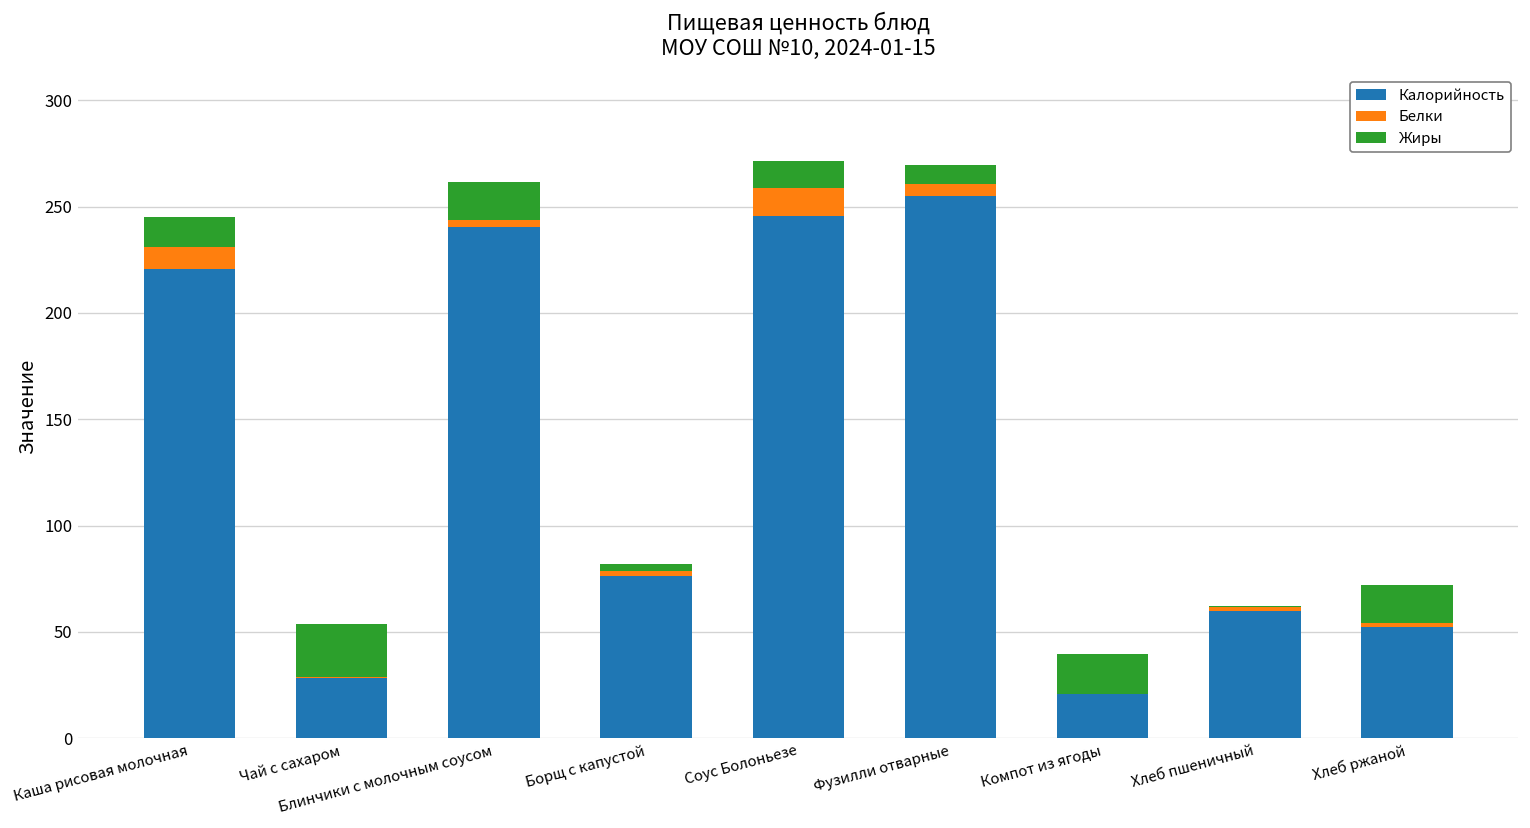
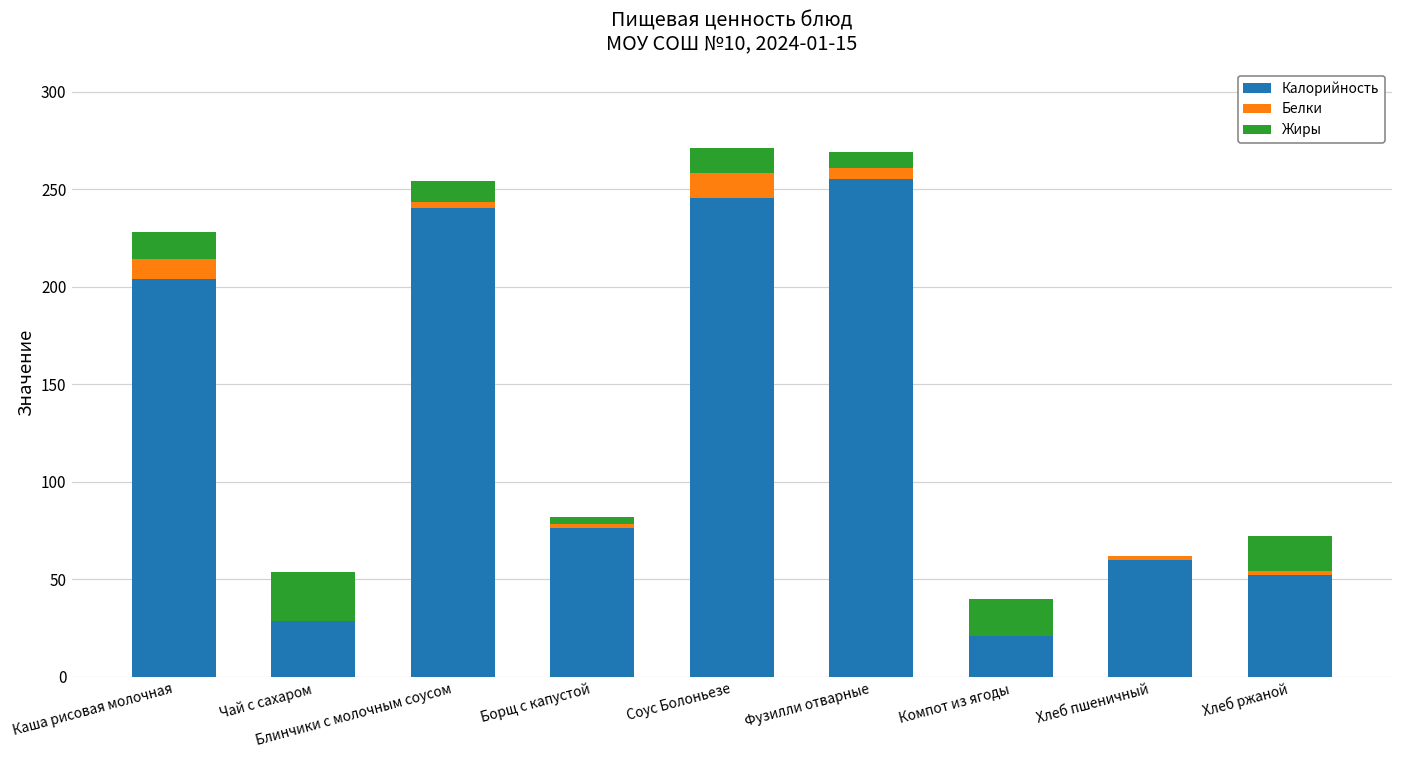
  {
    "Калорийность": {
-     "Каша рисовая молочная": 221,
+     "Каша рисовая молочная": 204,
      "Чай с сахаром": 28,
      "Блинчики с молочным соусом": 241,
      "Борщ с капустой": 76,
      "Соус Болоньезе": 246,
      "Фузилли отварные": 255,
      "Компот из ягоды": 21,
      "Хлеб пшеничный": 60,
      "Хлеб ржаной": 52
    },
    "Белки": {
      "Каша рисовая молочная": 10,
      "Блинчики с молочным соусом": 3,
      "Борщ с капустой": 2,
      "Соус Болоньезе": 13,
      "Фузилли отварные": 6,
      "Хлеб пшеничный": 2,
      "Хлеб ржаной": 2
    },
    "Жиры": {
      "Каша рисовая молочная": 14,
      "Чай с сахаром": 25,
-     "Блинчики с молочным соусом": 18,
+     "Блинчики с молочным соусом": 11,
      "Борщ с капустой": 4,
      "Соус Болоньезе": 13,
      "Фузилли отварные": 9,
      "Компот из ягоды": 19,
      "Хлеб ржаной": 18
    }
  }
